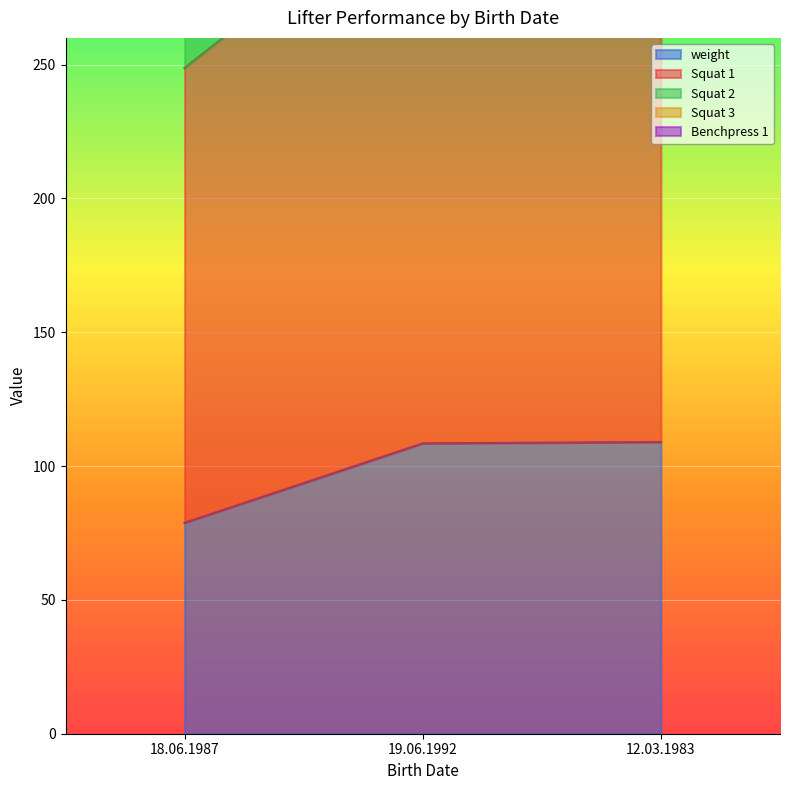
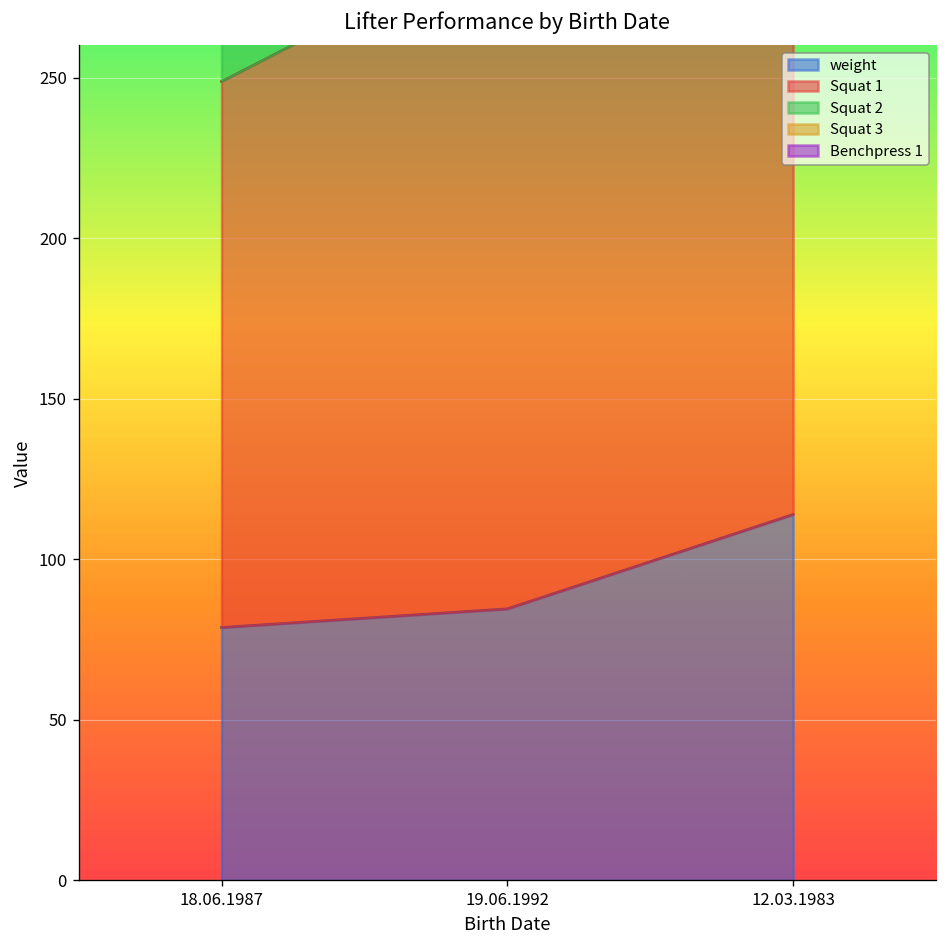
  {
    "weight": {
      "18.06.1987": 79,
-     "19.06.1992": 109,
-     "12.03.1983": 109
+     "19.06.1992": 85,
+     "12.03.1983": 114
    },
    "Squat 1": {
      "18.06.1987": 170
    }
  }
